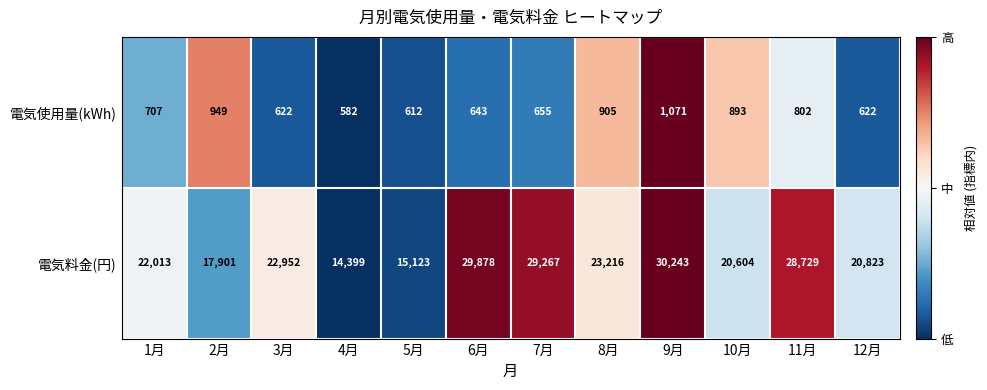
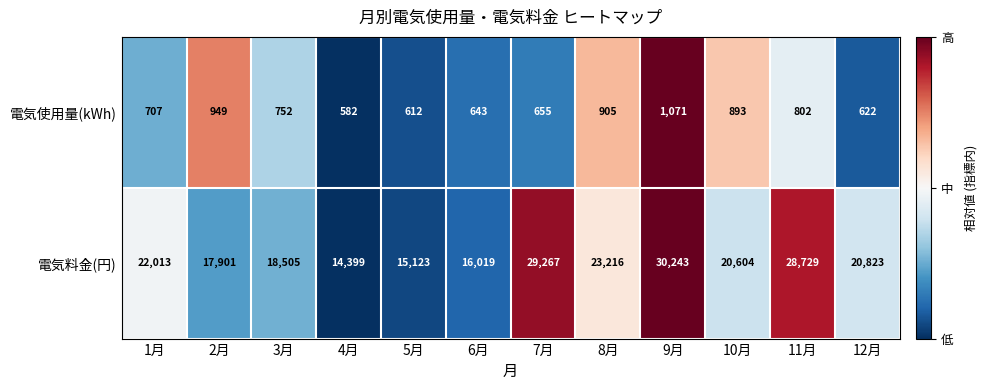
  {
    "電気使用量(kWh)": {
      "1月": "707",
      "2月": "949",
-     "3月": "622",
+     "3月": "752",
      "4月": "582",
      "5月": "612",
      "6月": "643",
      "7月": "655",
      "8月": "905",
      "9月": "1,071",
      "10月": "893",
      "11月": "802",
      "12月": "622"
    },
    "電気料金(円)": {
      "1月": "22,013",
      "2月": "17,901",
-     "3月": "22,952",
+     "3月": "18,505",
      "4月": "14,399",
      "5月": "15,123",
-     "6月": "29,878",
+     "6月": "16,019",
      "7月": "29,267",
      "8月": "23,216",
      "9月": "30,243",
      "10月": "20,604",
      "11月": "28,729",
      "12月": "20,823"
    }
  }
